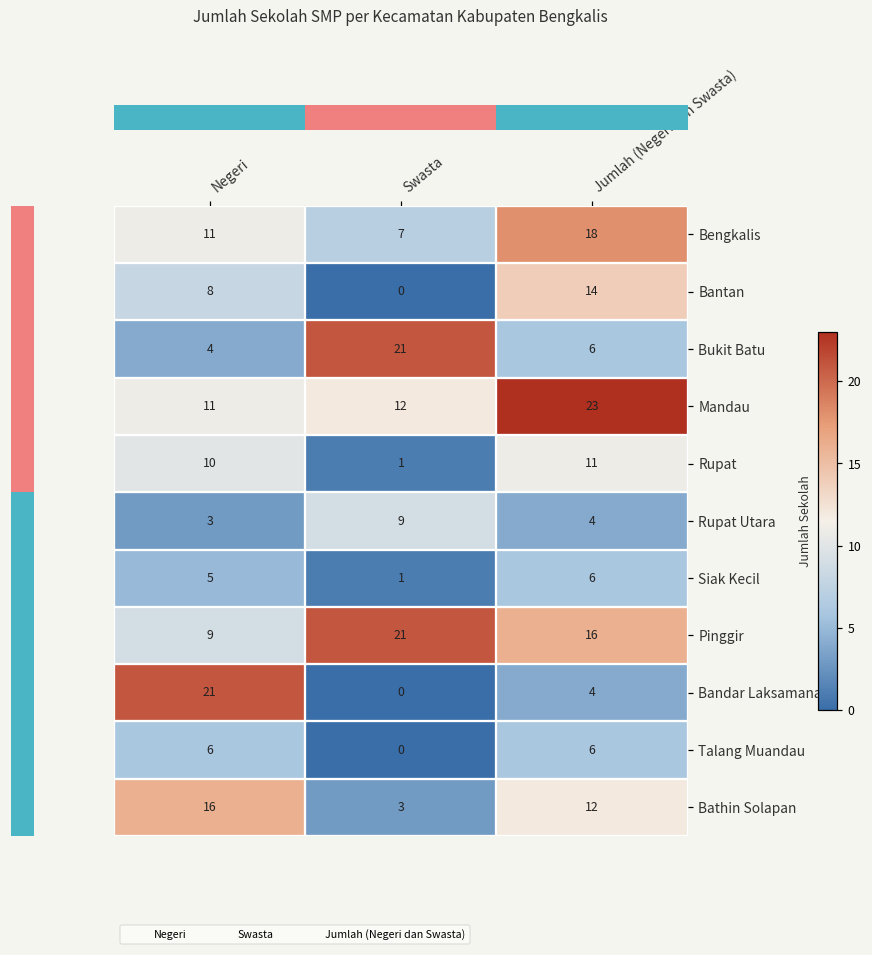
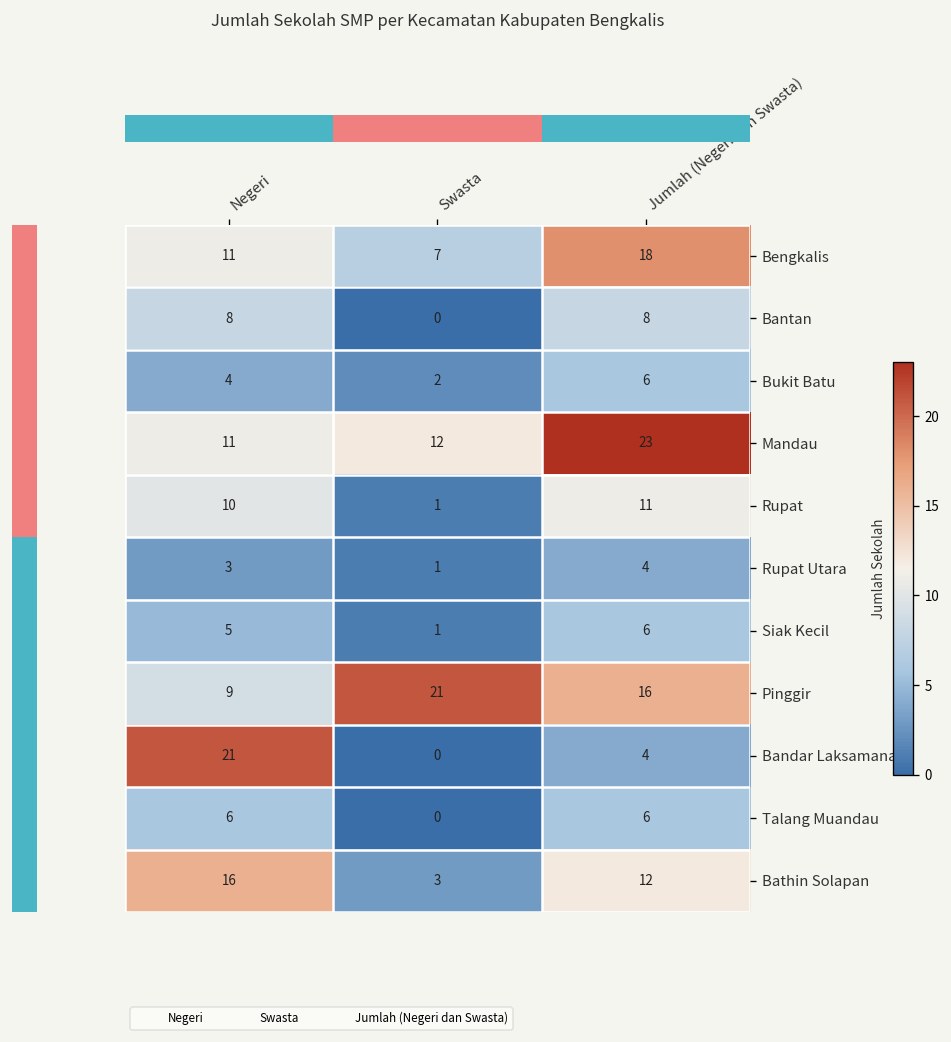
  {
    "Bengkalis": {
      "Negeri": 11,
      "Swasta": 7,
      "Jumlah (Negeri dan Swasta)": 18
    },
    "Bantan": {
      "Negeri": 8,
      "Swasta": 0,
-     "Jumlah (Negeri dan Swasta)": 14
+     "Jumlah (Negeri dan Swasta)": 8
    },
    "Bukit Batu": {
      "Negeri": 4,
-     "Swasta": 21,
+     "Swasta": 2,
      "Jumlah (Negeri dan Swasta)": 6
    },
    "Mandau": {
      "Negeri": 11,
      "Swasta": 12,
      "Jumlah (Negeri dan Swasta)": 23
    },
    "Rupat": {
      "Negeri": 10,
      "Swasta": 1,
      "Jumlah (Negeri dan Swasta)": 11
    },
    "Rupat Utara": {
      "Negeri": 3,
-     "Swasta": 9,
+     "Swasta": 1,
      "Jumlah (Negeri dan Swasta)": 4
    },
    "Siak Kecil": {
      "Negeri": 5,
      "Swasta": 1,
      "Jumlah (Negeri dan Swasta)": 6
    },
    "Pinggir": {
      "Negeri": 9,
      "Swasta": 21,
      "Jumlah (Negeri dan Swasta)": 16
    },
    "Bandar Laksamana": {
      "Negeri": 21,
      "Swasta": 0,
      "Jumlah (Negeri dan Swasta)": 4
    },
    "Talang Muandau": {
      "Negeri": 6,
      "Swasta": 0,
      "Jumlah (Negeri dan Swasta)": 6
    },
    "Bathin Solapan": {
      "Negeri": 16,
      "Swasta": 3,
      "Jumlah (Negeri dan Swasta)": 12
    }
  }
